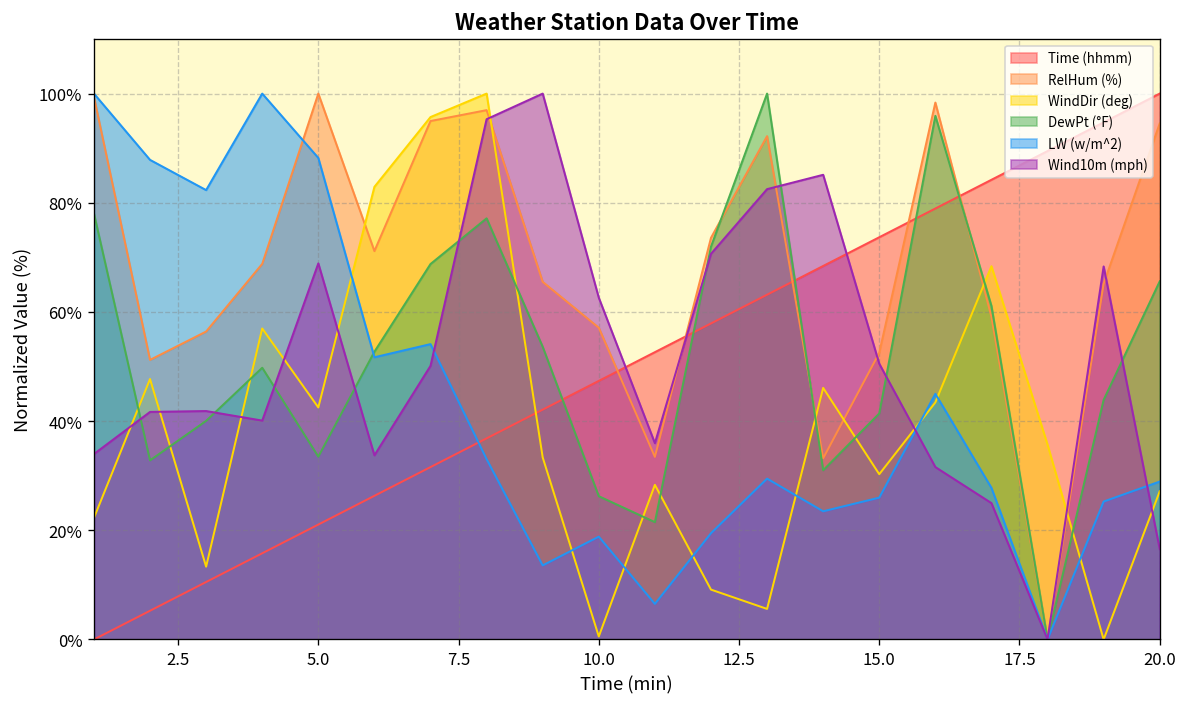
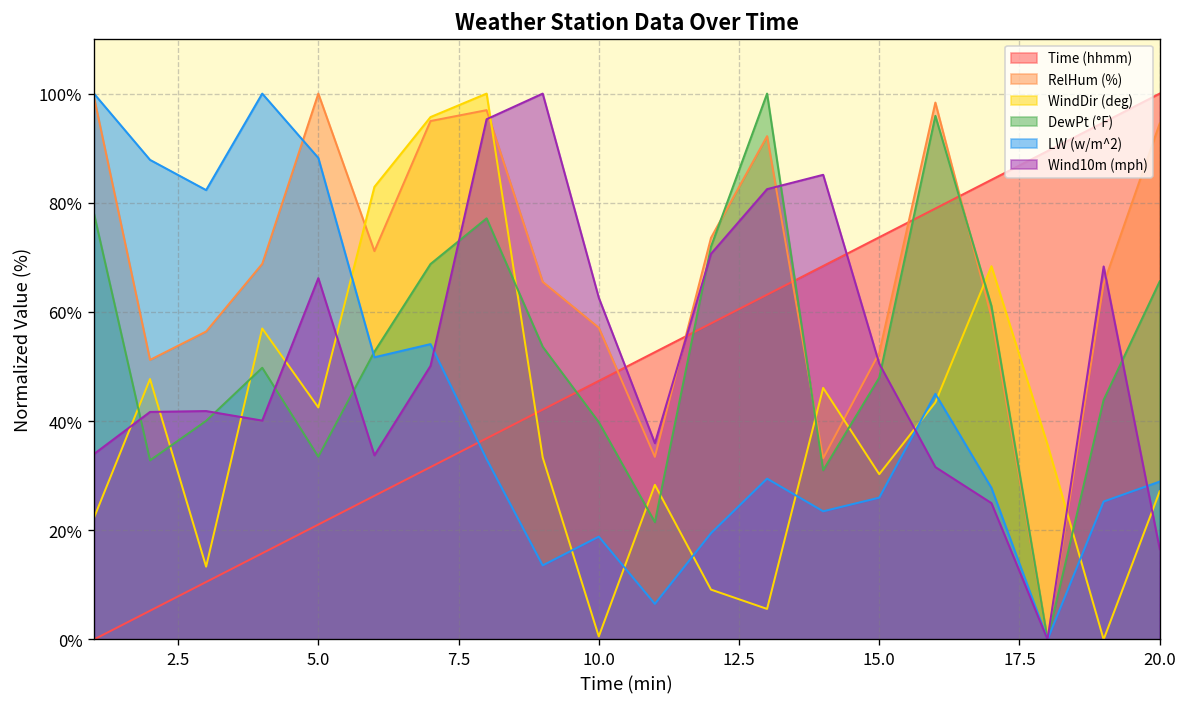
  {
    "WindDir (deg)": {
      "5.0": "43%",
      "10.0": "1%",
      "15.0": "30%",
      "20.0": "27%"
    },
    "DewPt (°F)": {
      "5.0": "33%",
-     "10.0": "26%",
-     "15.0": "41%",
+     "10.0": "40%",
+     "15.0": "48%",
      "20.0": "66%"
    },
    "LW (w/m^2)": {
      "5.0": "88%",
      "10.0": "19%",
      "15.0": "26%",
      "20.0": "29%"
    },
    "Wind10m (mph)": {
-     "5.0": "69%",
+     "5.0": "66%",
      "10.0": "63%",
      "15.0": "51%",
      "20.0": "17%"
    }
  }
